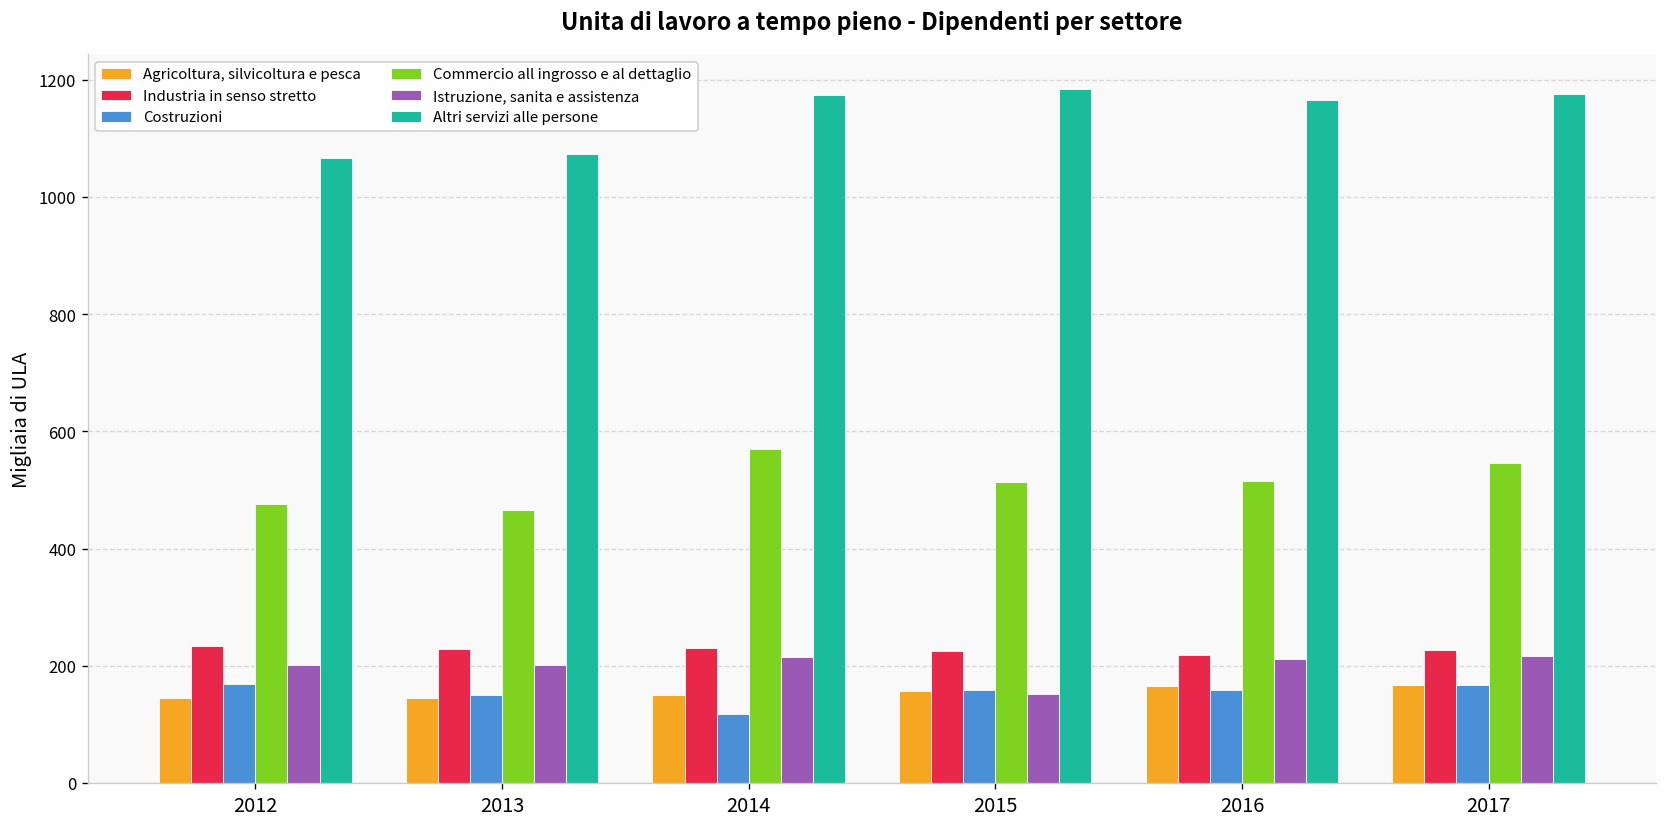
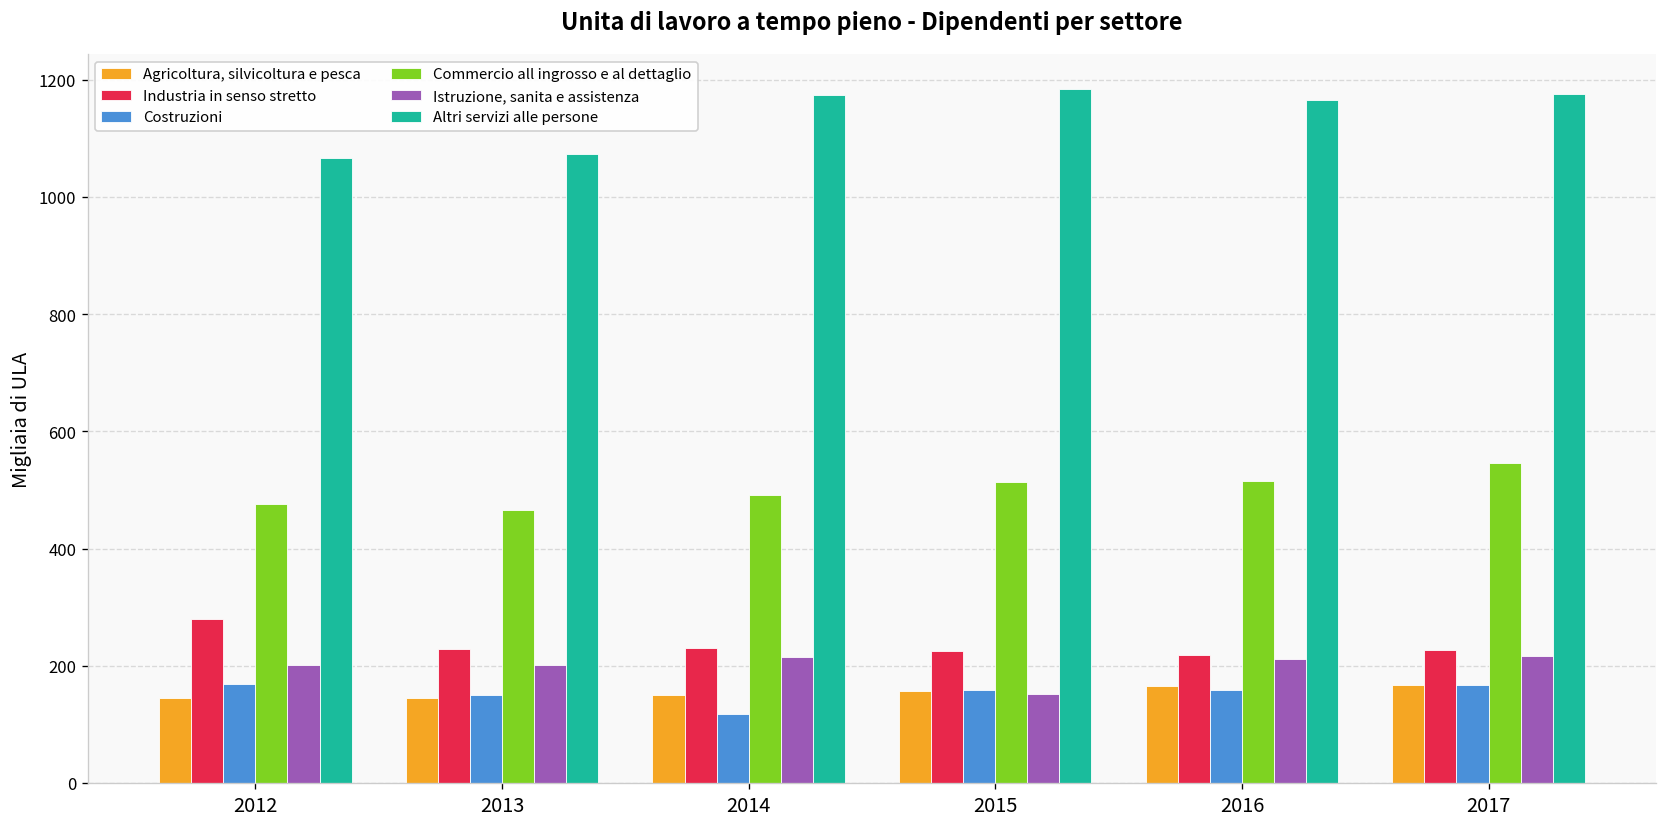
  {
    "Agricoltura, silvicoltura e pesca": {
      "2012": 140,
      "2013": 140,
      "2014": 150,
      "2015": 160,
      "2016": 160,
      "2017": 170
    },
    "Industria in senso stretto": {
-     "2012": 230,
+     "2012": 280,
      "2013": 230,
      "2014": 230,
      "2015": 230,
      "2016": 220,
      "2017": 230
    },
    "Costruzioni": {
      "2012": 170,
      "2013": 150,
      "2014": 120,
      "2015": 160,
      "2016": 160,
      "2017": 170
    },
    "Commercio all ingrosso e al dettaglio": {
      "2012": 480,
      "2013": 470,
-     "2014": 570,
+     "2014": 490,
      "2015": 510,
      "2016": 510,
      "2017": 550
    },
    "Istruzione, sanita e assistenza": {
      "2012": 200,
      "2013": 200,
      "2014": 210,
      "2015": 150,
      "2016": 210,
      "2017": 220
    },
    "Altri servizi alle persone": {
      "2012": 1070,
      "2013": 1070,
      "2014": 1170,
      "2015": 1180,
      "2016": 1170,
      "2017": 1180
    }
  }
